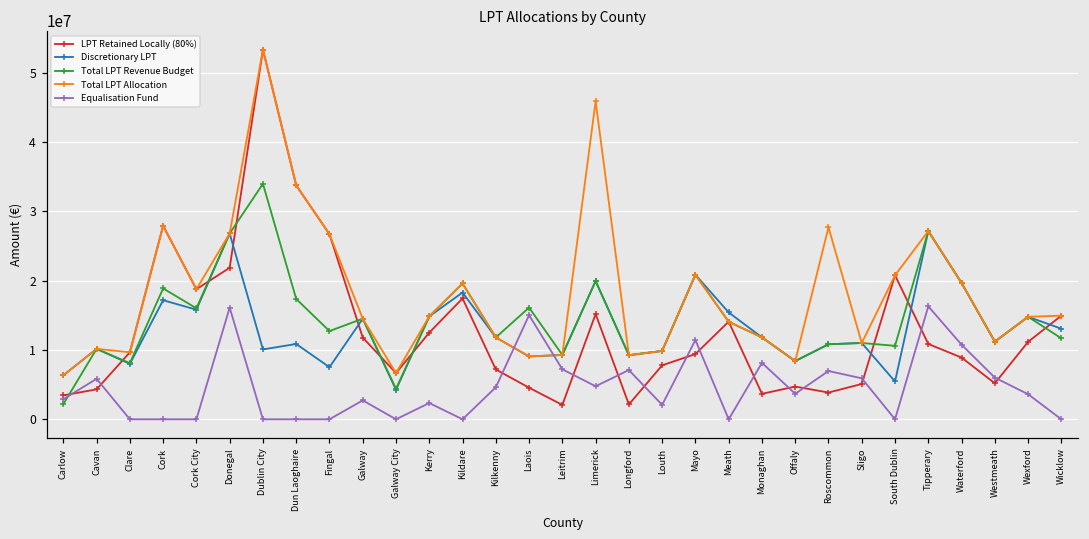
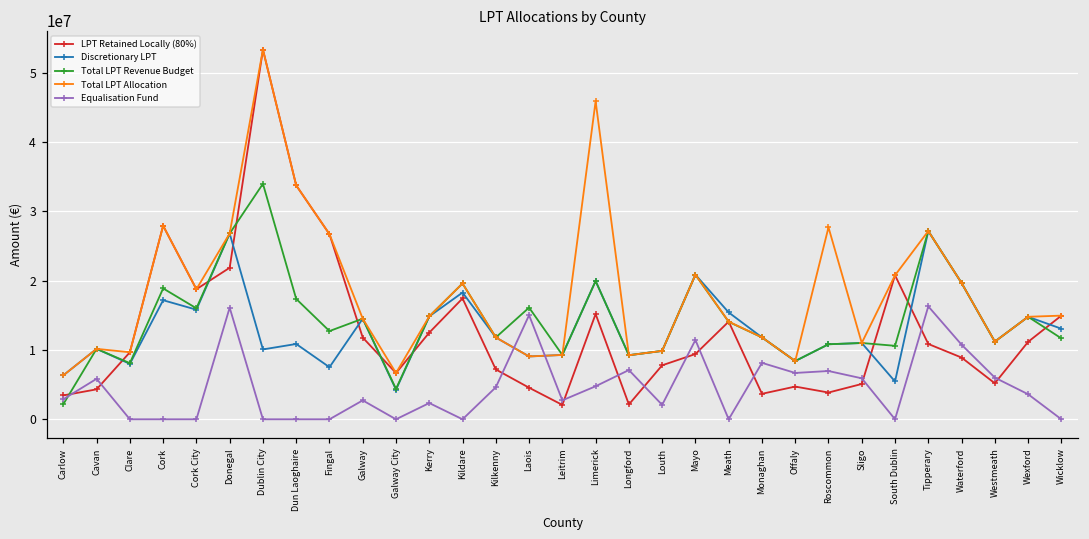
  {
    "LPT Retained Locally (80%)": {
      "Carlow": 3000000,
      "Cavan": 4000000,
      "Donegal": 22000000,
      "Galway": 12000000,
      "Kerry": 13000000,
      "Kildare": 17000000,
      "Kilkenny": 7000000,
      "Laois": 5000000,
      "Leitrim": 2000000,
      "Limerick": 15000000,
      "Longford": 2000000,
      "Louth": 8000000,
      "Mayo": 9000000,
      "Monaghan": 4000000,
      "Offaly": 5000000,
      "Roscommon": 4000000,
      "Sligo": 5000000,
      "Tipperary": 11000000,
      "Waterford": 9000000,
      "Westmeath": 5000000,
      "Wexford": 11000000
    },
    "Discretionary LPT": {
      "Cork": 17000000,
      "Dublin City": 10000000,
      "Dun Laoghaire": 11000000,
      "Fingal": 8000000,
      "Kildare": 18000000,
      "Meath": 15000000,
      "South Dublin": 5000000,
      "Wicklow": 13000000
    },
    "Total LPT Revenue Budget": {
      "Carlow": 2000000,
      "Cork": 19000000,
      "Dublin City": 34000000,
      "Dun Laoghaire": 17000000,
      "Fingal": 13000000,
      "Laois": 16000000,
      "South Dublin": 11000000,
      "Wicklow": 12000000
    },
    "Total LPT Allocation": {
      "Limerick": 46000000,
      "Roscommon": 28000000
    },
    "Equalisation Fund": {
      "Carlow": 3000000,
      "Cavan": 6000000,
      "Clare": 0,
      "Cork": 0,
      "Cork City": 0,
      "Donegal": 16000000,
      "Dublin City": 0,
      "Dun Laoghaire": 0,
      "Fingal": 0,
      "Galway": 3000000,
      "Galway City": 0,
      "Kerry": 2000000,
      "Kildare": 0,
      "Kilkenny": 5000000,
      "Laois": 15000000,
-     "Leitrim": 7000000,
+     "Leitrim": 3000000,
      "Limerick": 5000000,
      "Longford": 7000000,
      "Louth": 2000000,
      "Mayo": 11000000,
      "Meath": 0,
      "Monaghan": 8000000,
-     "Offaly": 4000000,
+     "Offaly": 7000000,
      "Roscommon": 7000000,
      "Sligo": 6000000,
      "South Dublin": 0,
      "Tipperary": 16000000,
      "Waterford": 11000000,
      "Westmeath": 6000000,
      "Wexford": 4000000,
      "Wicklow": 0
    }
  }
